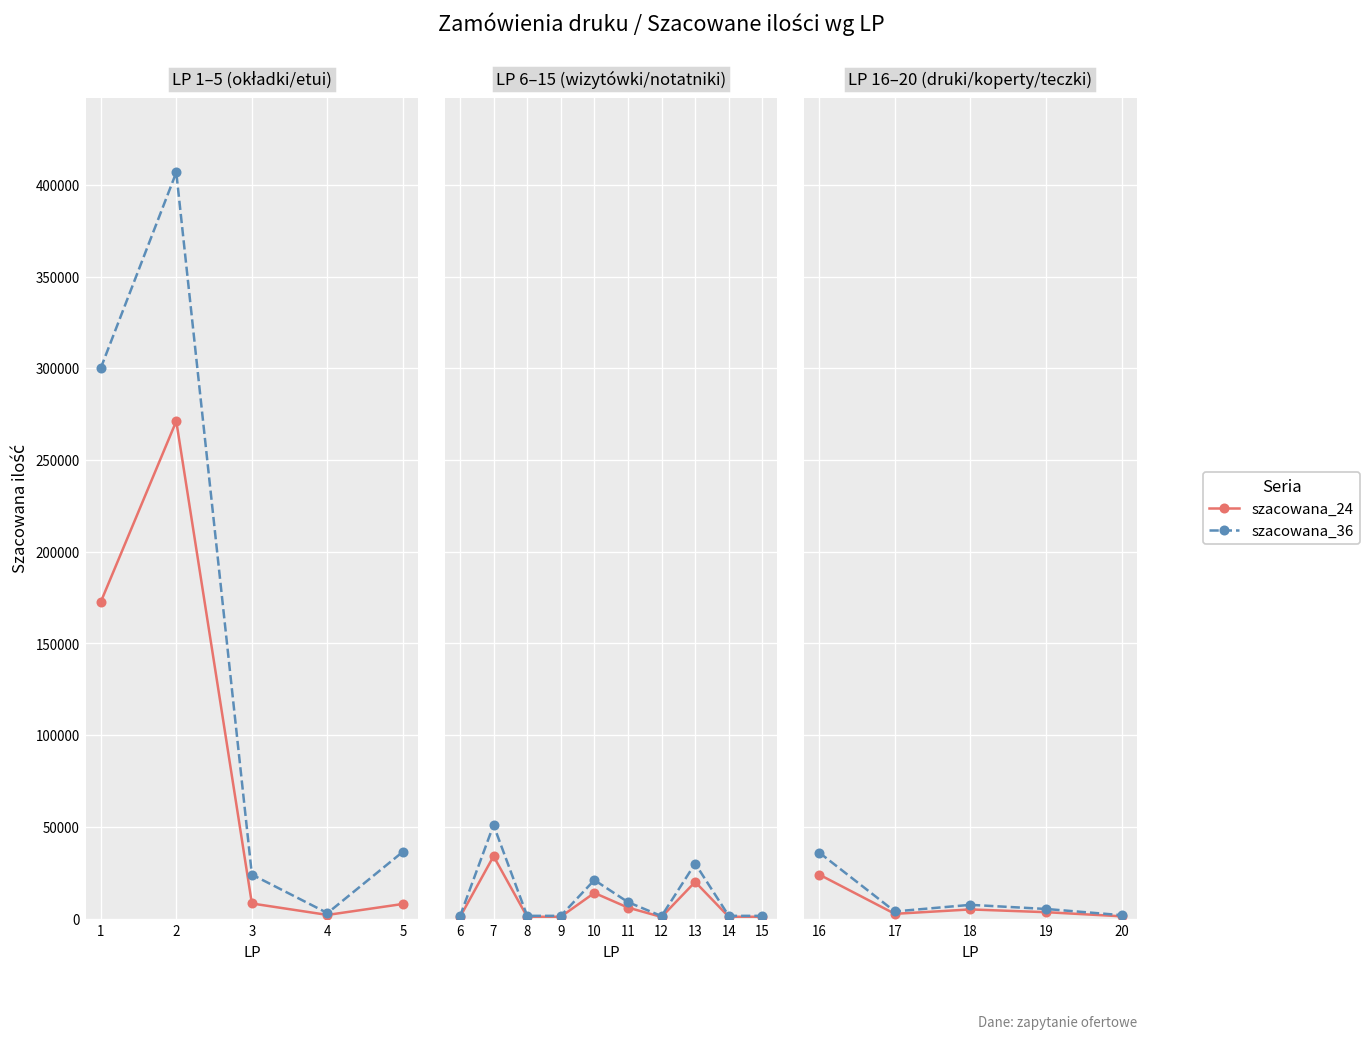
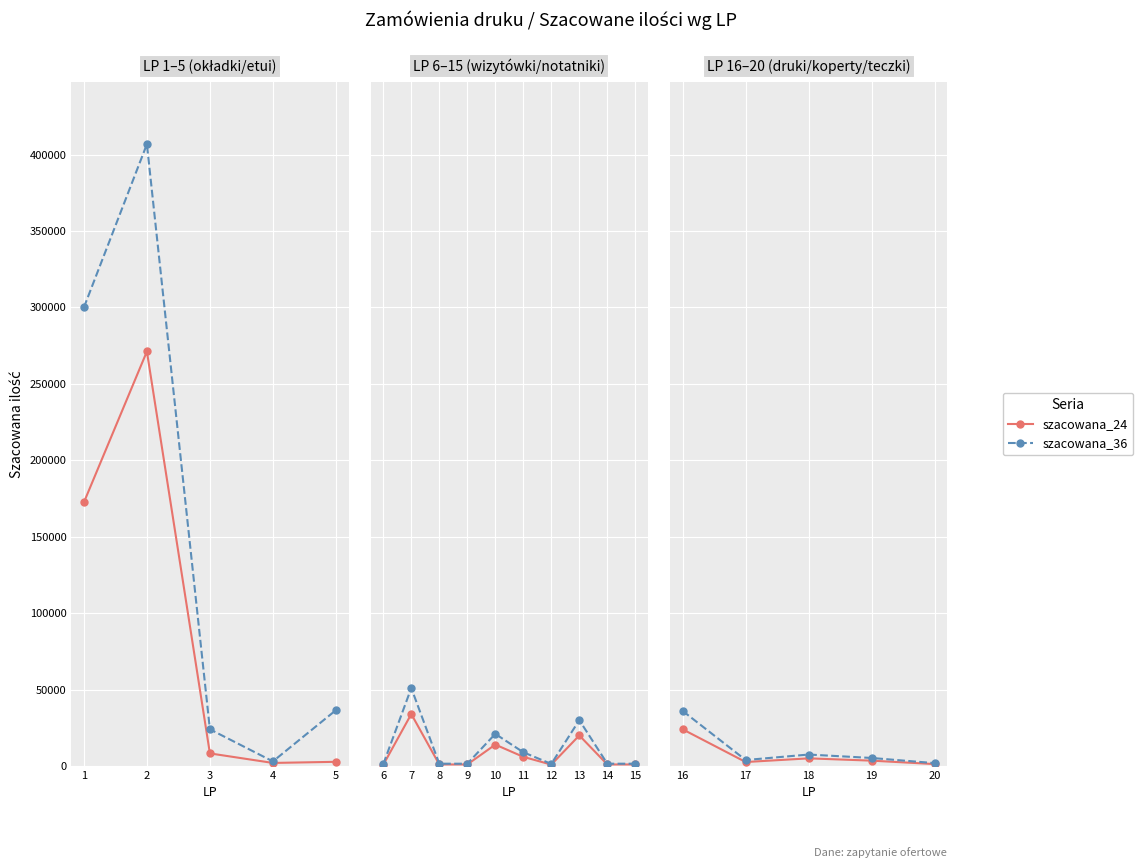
  {
    "LP 1–5 (okładki/etui)": {
      "szacowana_24": {
        "1": 172000,
        "2": 271000,
        "3": 8000,
-       "5": 8000
+       "5": 3000
      },
      "szacowana_36": {
        "1": 300000,
        "2": 407000,
        "3": 24000,
        "5": 37000
      }
    }
  }
